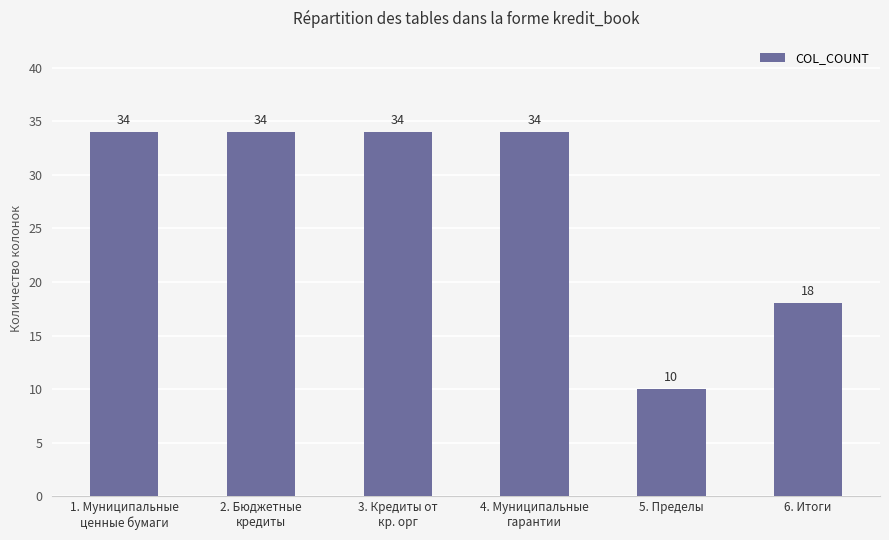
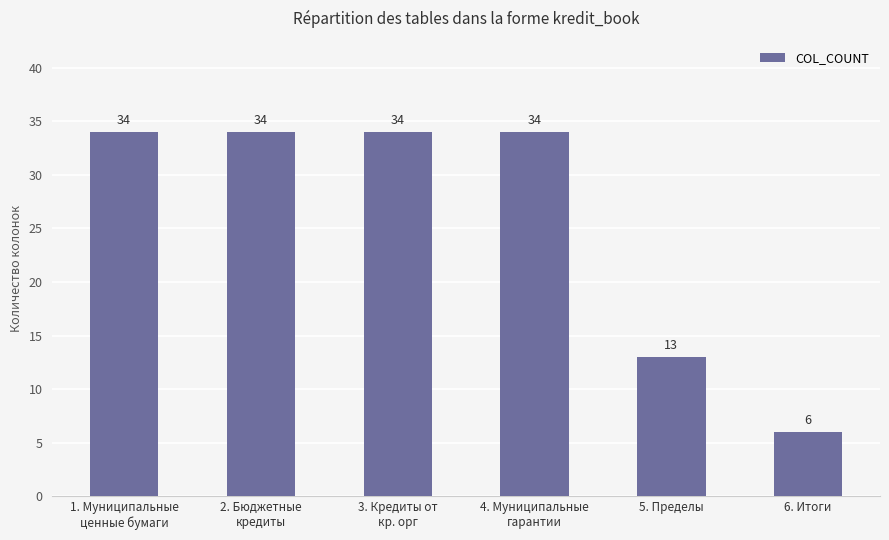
  {
    "1. Муниципальные ценные бумаги": 34,
    "2. Бюджетные кредиты": 34,
    "3. Кредиты от кр. орг": 34,
    "4. Муниципальные гарантии": 34,
-   "5. Пределы": 10,
-   "6. Итоги": 18
+   "5. Пределы": 13,
+   "6. Итоги": 6
  }
